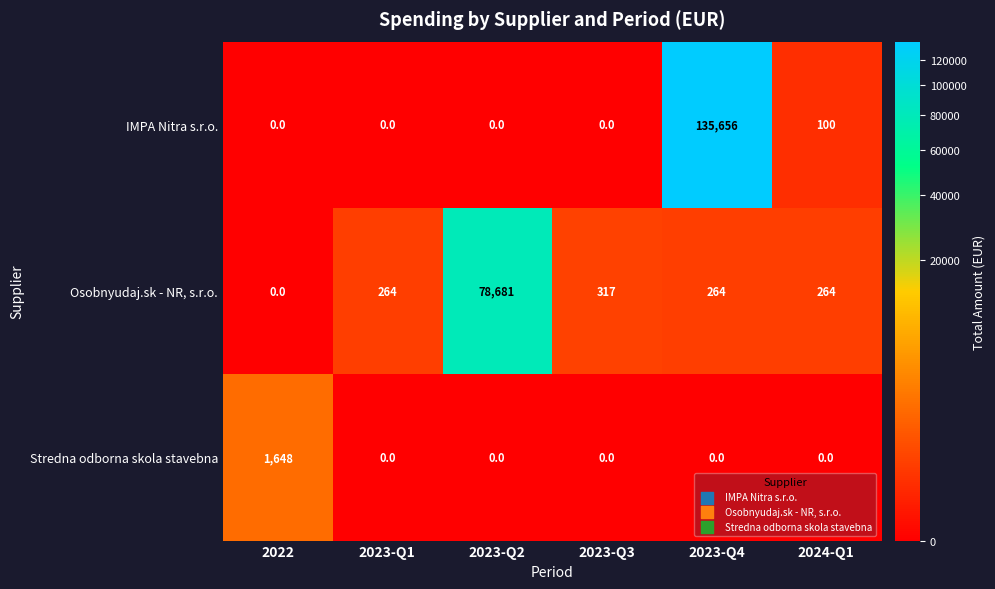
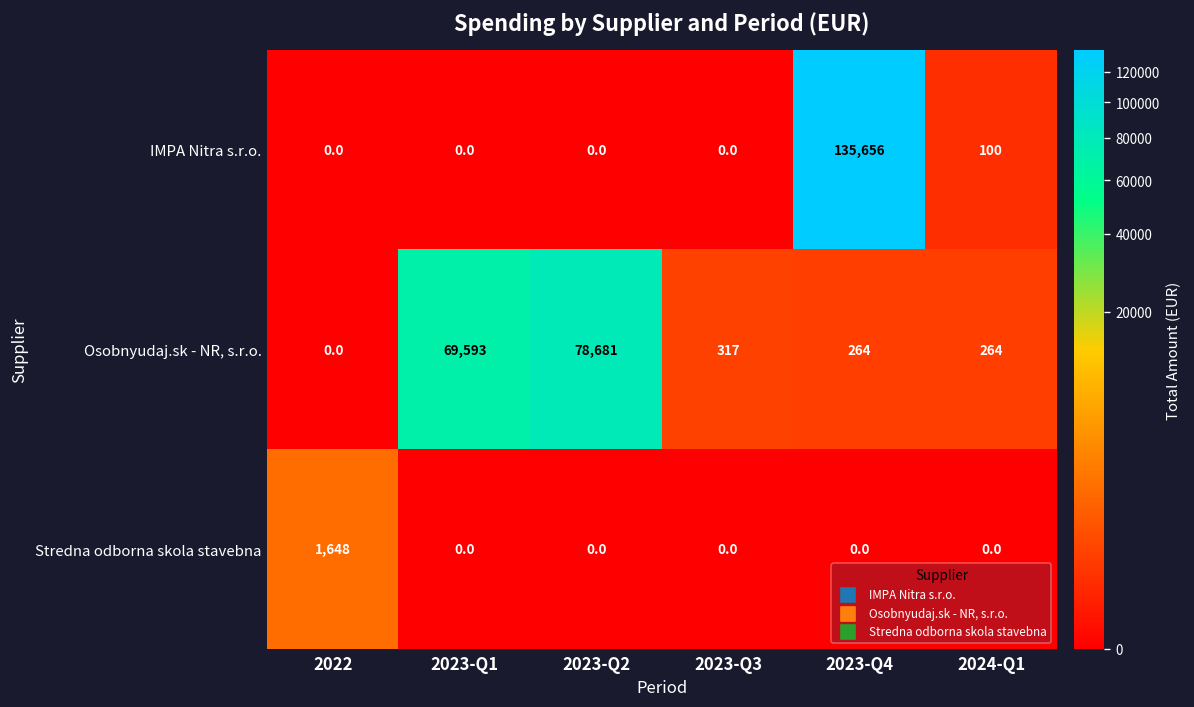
  {
    "IMPA Nitra s.r.o.": {
      "2022": "0.0",
      "2023-Q1": "0.0",
      "2023-Q2": "0.0",
      "2023-Q3": "0.0",
      "2023-Q4": "135,656",
      "2024-Q1": "100"
    },
    "Osobnyudaj.sk - NR, s.r.o.": {
      "2022": "0.0",
-     "2023-Q1": "264",
+     "2023-Q1": "69,593",
      "2023-Q2": "78,681",
      "2023-Q3": "317",
      "2023-Q4": "264",
      "2024-Q1": "264"
    },
    "Stredna odborna skola stavebna": {
      "2022": "1,648",
      "2023-Q1": "0.0",
      "2023-Q2": "0.0",
      "2023-Q3": "0.0",
      "2023-Q4": "0.0",
      "2024-Q1": "0.0"
    }
  }
